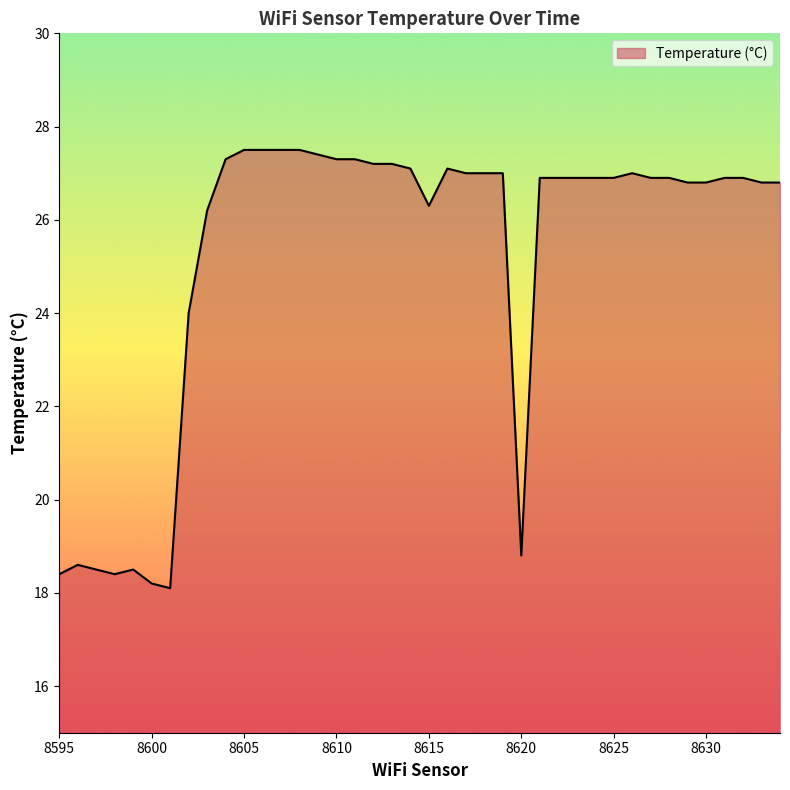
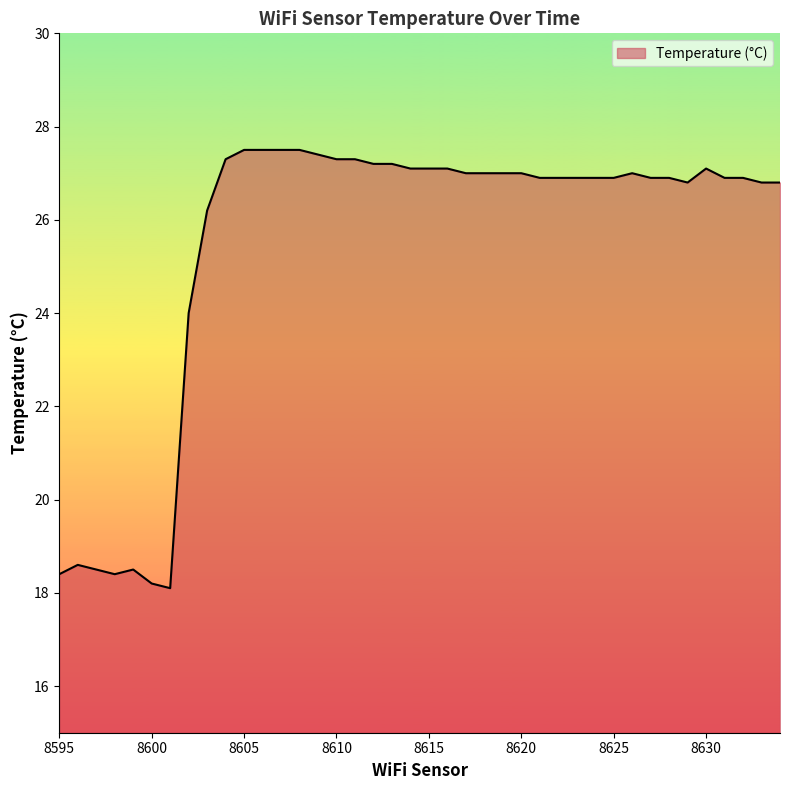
  {
    "8595": 18.4,
    "8600": 18.2,
    "8605": 27.5,
    "8610": 27.3,
-   "8615": 26.3,
-   "8620": 18.8,
+   "8615": 27.1,
+   "8620": 27.0,
    "8625": 26.9,
-   "8630": 26.8
+   "8630": 27.1
  }
